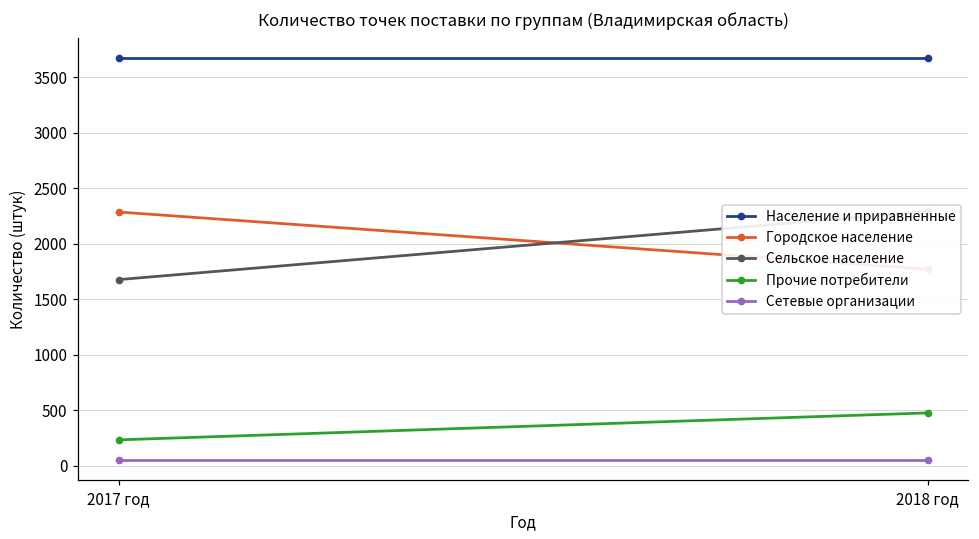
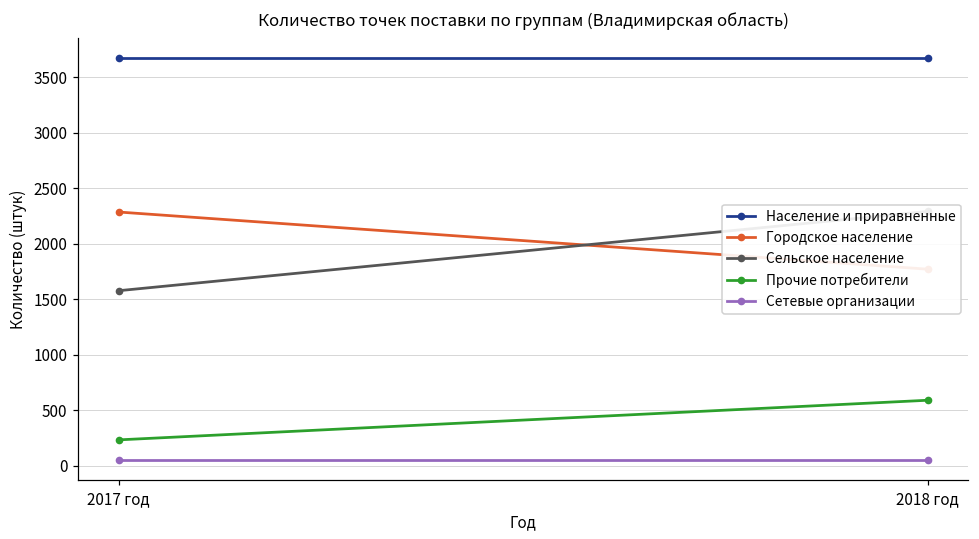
  {
    "Население и приравненные": {
      "2017 год": 3670,
      "2018 год": 3670
    },
    "Городское население": {
      "2017 год": 2290
    },
    "Сельское население": {
-     "2017 год": 1680
+     "2017 год": 1580
    },
    "Прочие потребители": {
      "2017 год": 230,
-     "2018 год": 480
+     "2018 год": 590
    },
    "Сетевые организации": {
      "2017 год": 50,
      "2018 год": 50
    }
  }
